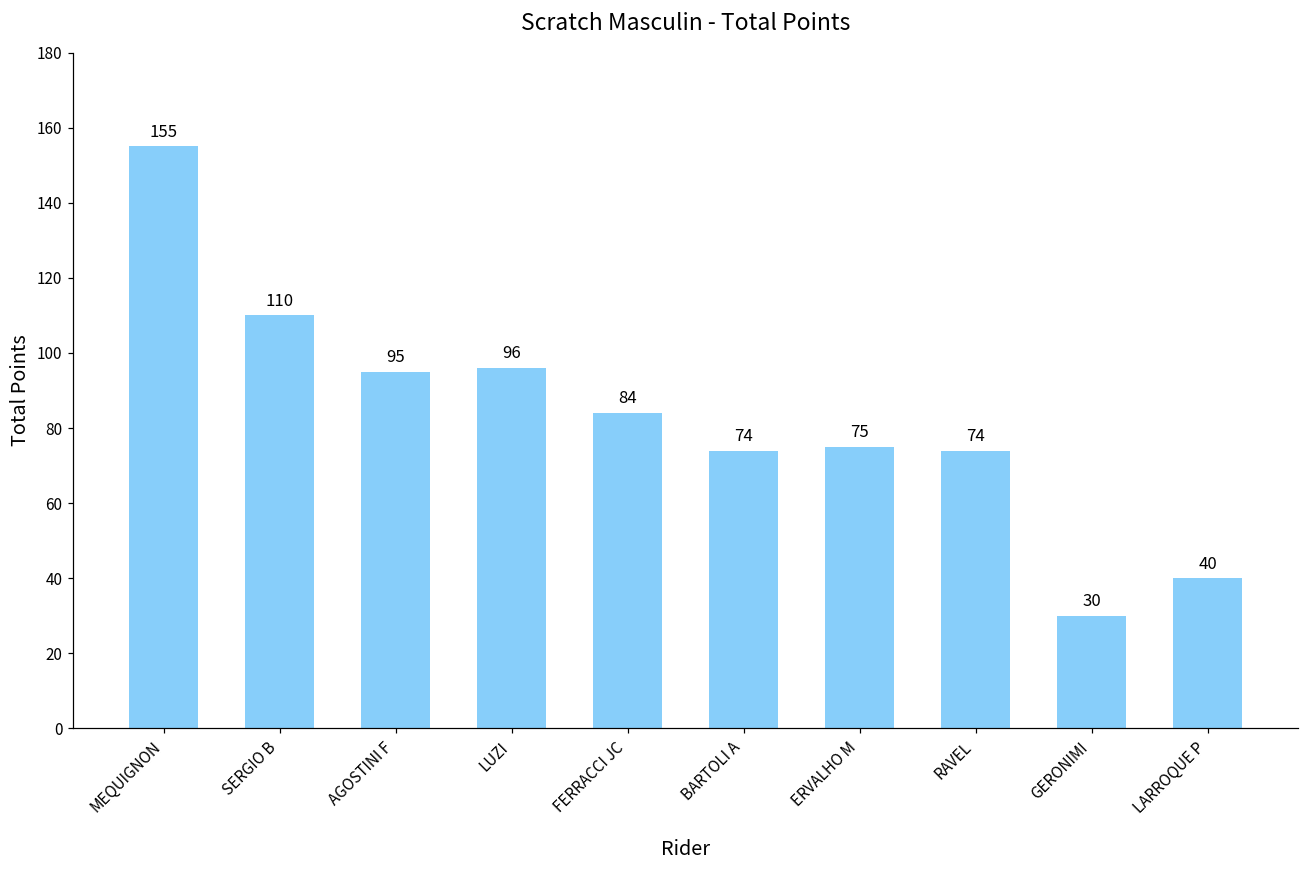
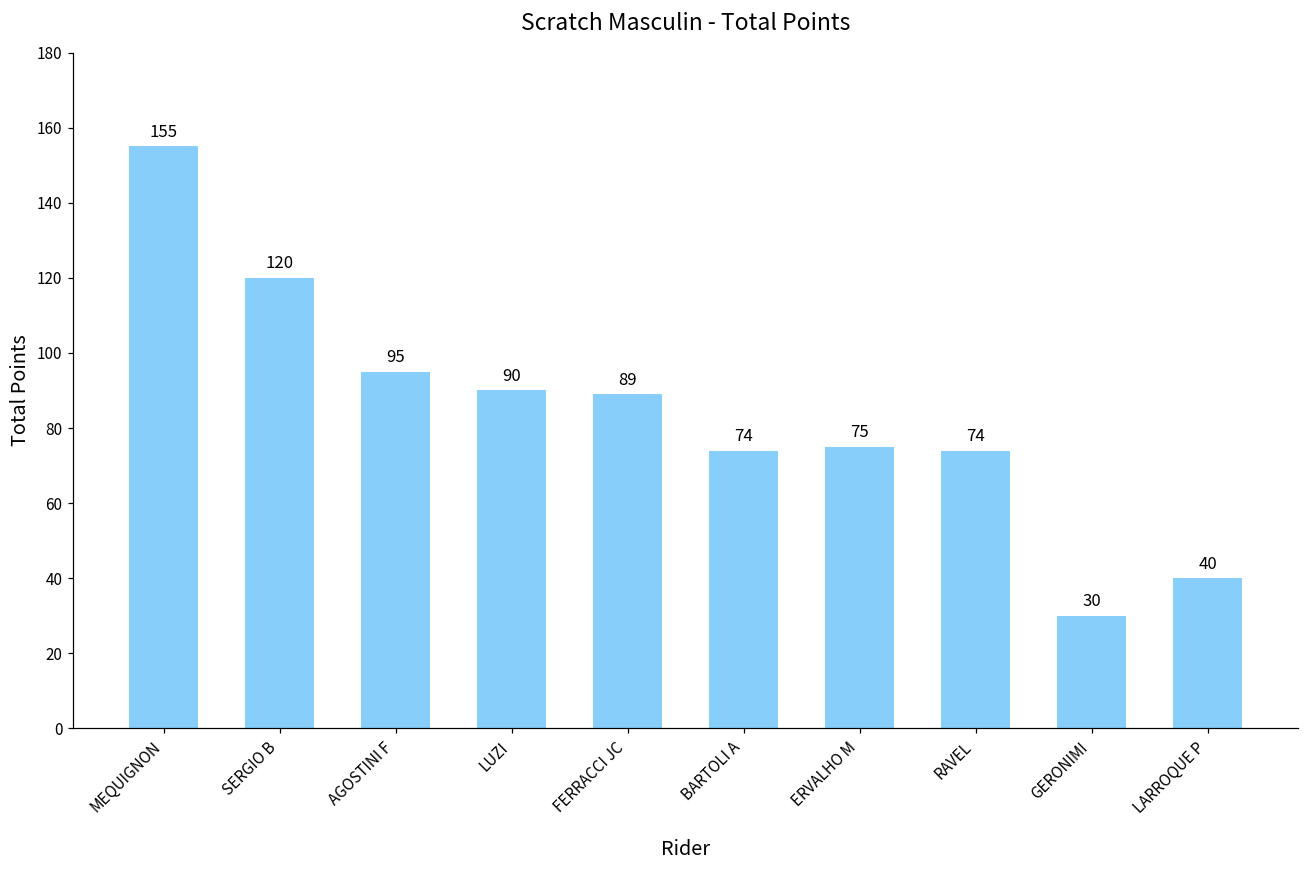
  {
    "MEQUIGNON": 155,
-   "SERGIO B": 110,
+   "SERGIO B": 120,
    "AGOSTINI F": 95,
-   "LUZI": 96,
-   "FERRACCI JC": 84,
+   "LUZI": 90,
+   "FERRACCI JC": 89,
    "BARTOLI A": 74,
    "ERVALHO M": 75,
    "RAVEL": 74,
    "GERONIMI": 30,
    "LARROQUE P": 40
  }
